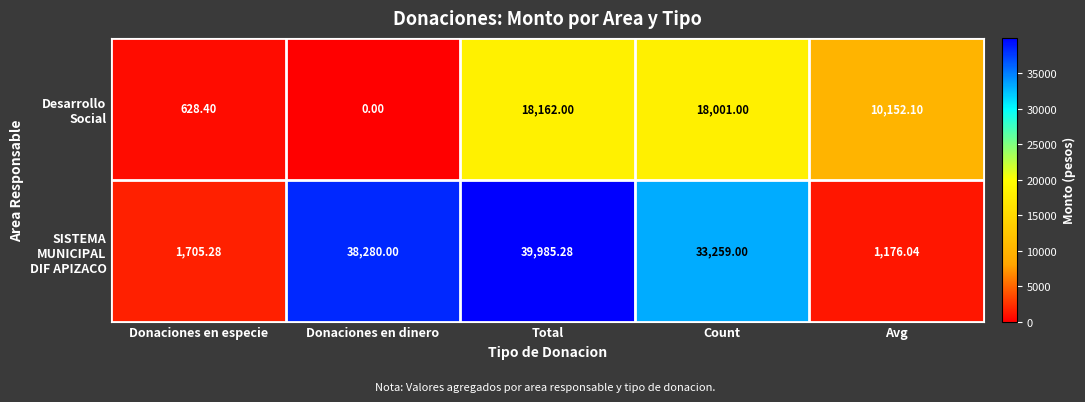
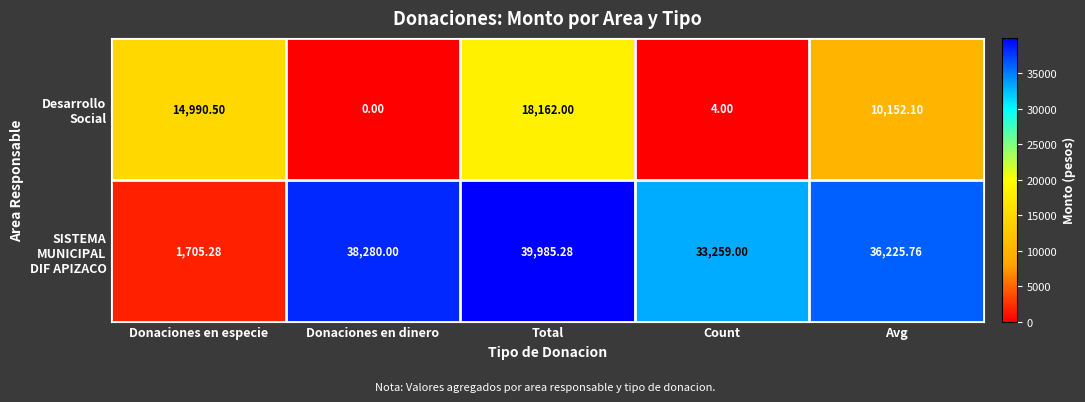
  {
    "Desarrollo Social": {
-     "Donaciones en especie": "628.40",
+     "Donaciones en especie": "14,990.50",
      "Donaciones en dinero": "0.00",
      "Total": "18,162.00",
-     "Count": "18,001.00",
+     "Count": "4.00",
      "Avg": "10,152.10"
    },
    "SISTEMA MUNICIPAL DIF APIZACO": {
      "Donaciones en especie": "1,705.28",
      "Donaciones en dinero": "38,280.00",
      "Total": "39,985.28",
      "Count": "33,259.00",
-     "Avg": "1,176.04"
+     "Avg": "36,225.76"
    }
  }
